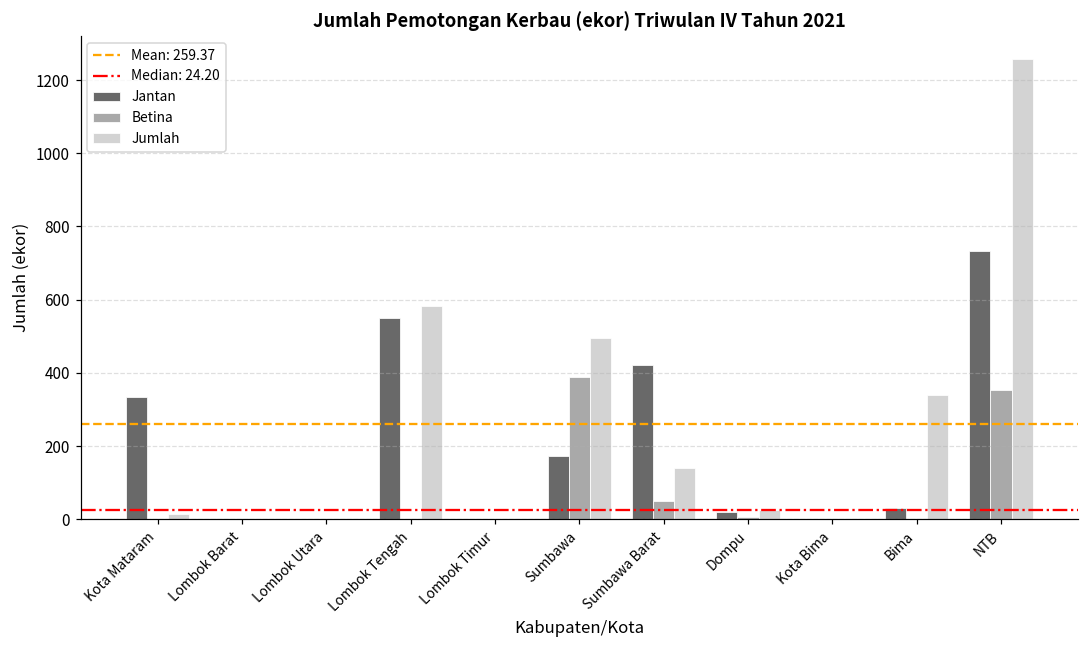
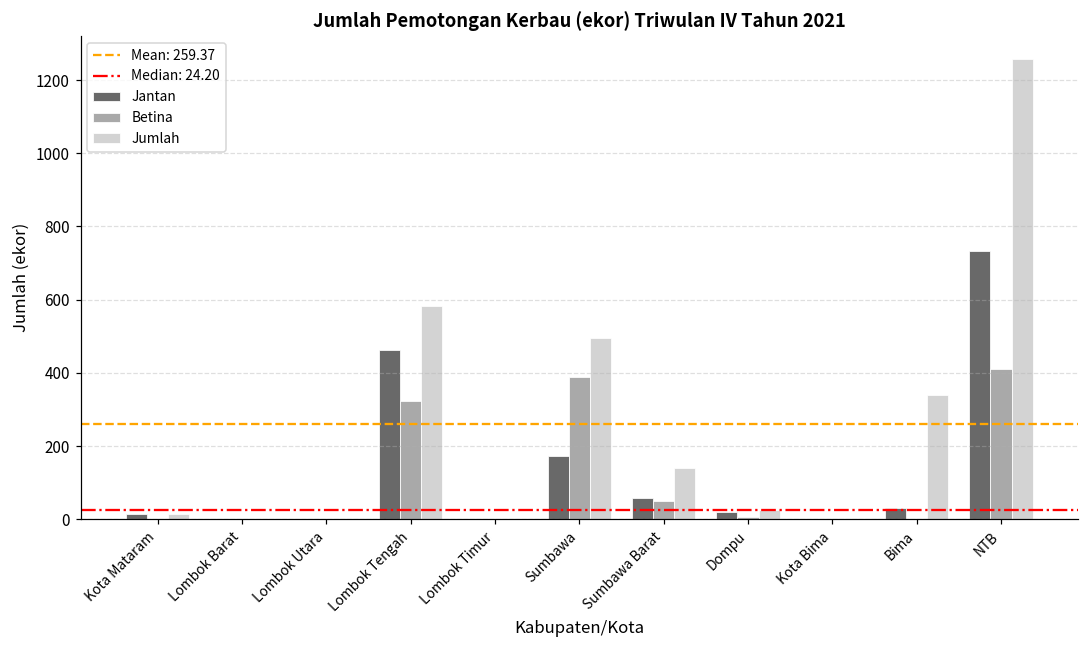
  {
    "Jantan": {
-     "Kota Mataram": 330,
+     "Kota Mataram": 20,
      "Lombok Barat": 0,
      "Lombok Utara": 0,
-     "Lombok Tengah": 550,
+     "Lombok Tengah": 460,
      "Sumbawa": 170,
-     "Sumbawa Barat": 420,
+     "Sumbawa Barat": 60,
      "Dompu": 20,
      "Kota Bima": 0,
      "Bima": 30,
      "NTB": 730
    },
    "Betina": {
      "Kota Mataram": 0,
      "Lombok Barat": 0,
      "Lombok Utara": 0,
-     "Lombok Tengah": 0,
+     "Lombok Tengah": 320,
      "Lombok Timur": 0,
      "Sumbawa": 390,
      "Sumbawa Barat": 50,
      "Kota Bima": 0,
-     "NTB": 350
+     "NTB": 410
    },
    "Jumlah": {
      "Kota Mataram": 20,
      "Lombok Barat": 0,
      "Lombok Utara": 0,
      "Lombok Tengah": 580,
      "Sumbawa": 490,
      "Sumbawa Barat": 140,
      "Dompu": 20,
      "Kota Bima": 0,
      "Bima": 340,
      "NTB": 1260
    }
  }
